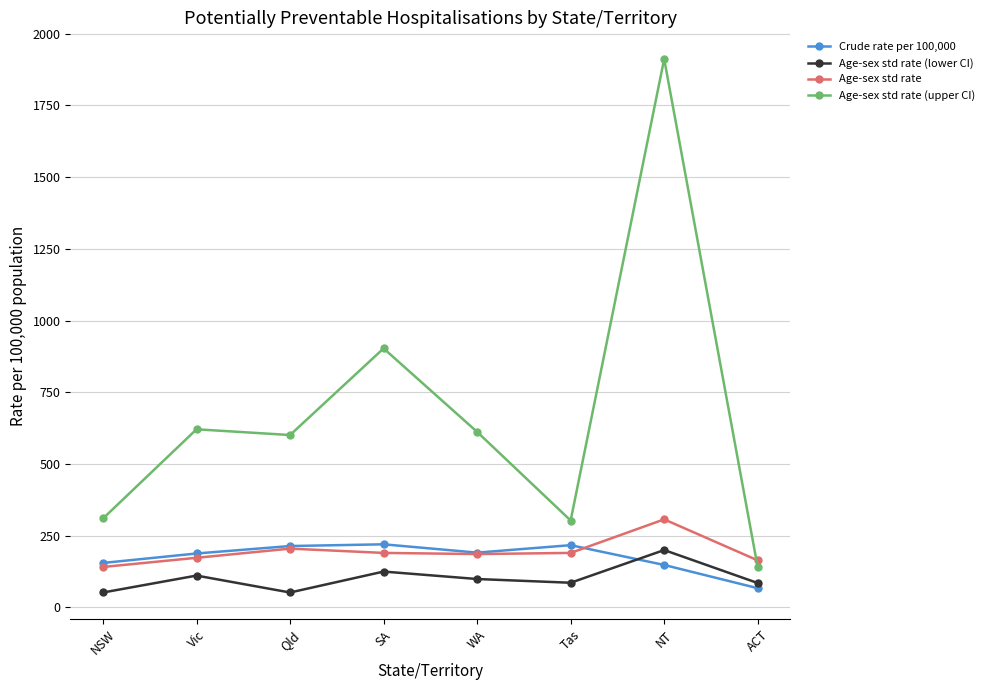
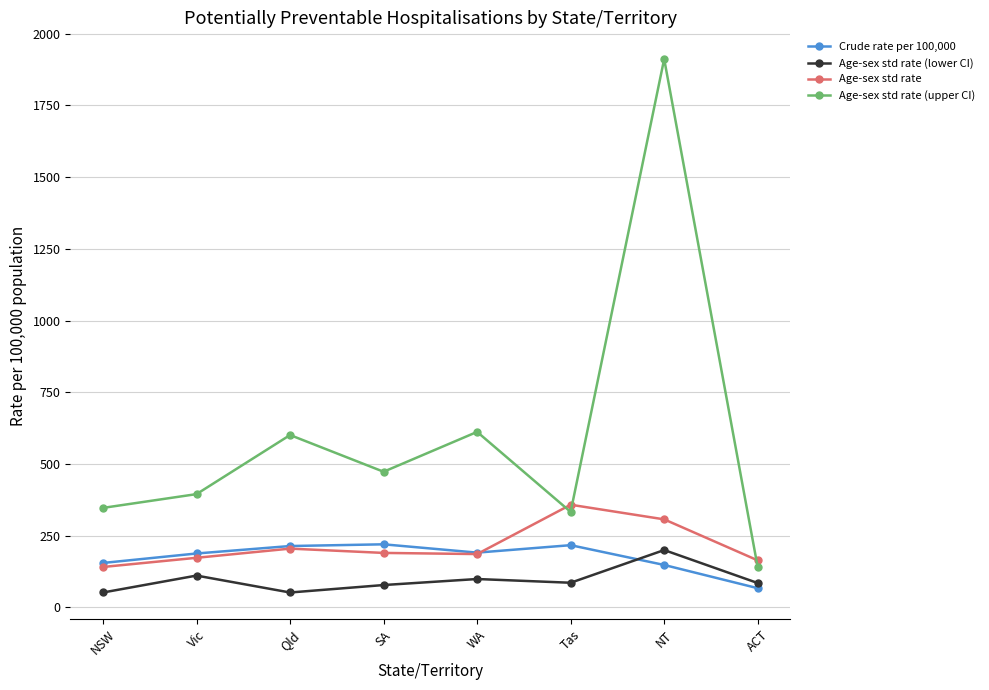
  {
    "Crude rate per 100,000": {
      "NSW": 160,
      "Vic": 190,
      "Qld": 210,
      "SA": 220,
      "Tas": 220,
      "NT": 150,
      "ACT": 70
    },
    "Age-sex std rate (lower CI)": {
      "NSW": 50,
      "Vic": 110,
      "Qld": 50,
-     "SA": 130,
+     "SA": 80,
      "WA": 100,
      "Tas": 90,
      "NT": 200,
      "ACT": 90
    },
    "Age-sex std rate": {
      "NSW": 140,
      "Vic": 170,
      "Qld": 210,
      "SA": 190,
-     "Tas": 190,
+     "Tas": 360,
      "NT": 310,
      "ACT": 160
    },
    "Age-sex std rate (upper CI)": {
-     "NSW": 310,
-     "Vic": 620,
+     "NSW": 350,
+     "Vic": 400,
      "Qld": 600,
-     "SA": 900,
+     "SA": 470,
      "WA": 610,
-     "Tas": 300,
+     "Tas": 330,
      "NT": 1910,
      "ACT": 140
    }
  }
